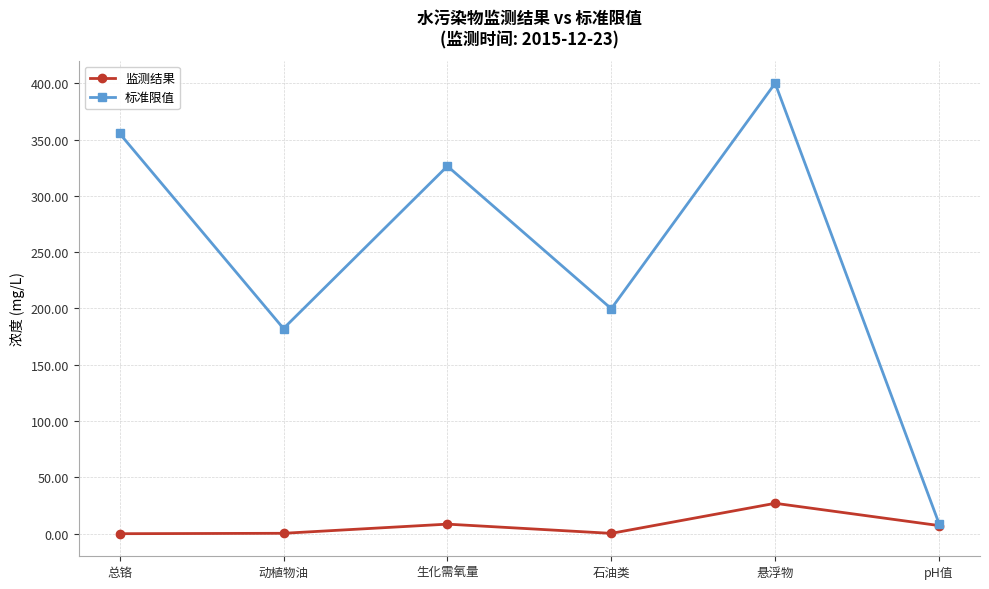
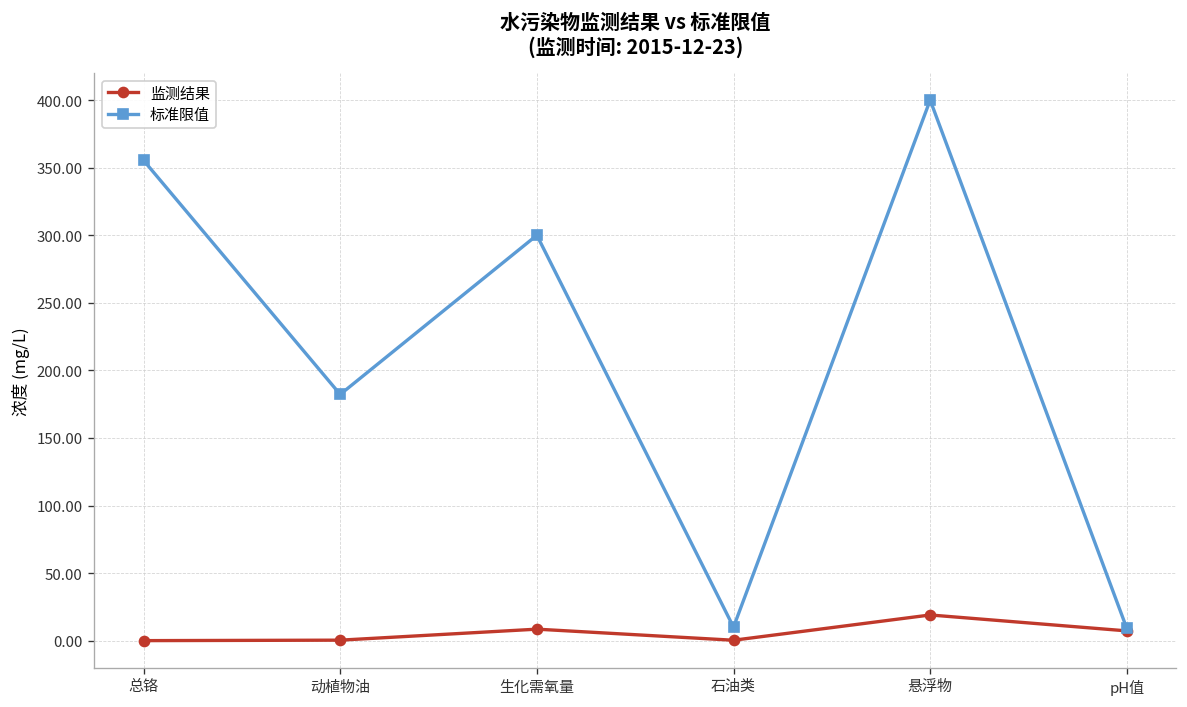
  {
    "监测结果": {
      "总铬": 0,
      "动植物油": 0,
      "生化需氧量": 9,
      "石油类": 0,
-     "悬浮物": 27
+     "悬浮物": 19
    },
    "标准限值": {
      "总铬": 355,
      "动植物油": 182,
-     "生化需氧量": 326,
-     "石油类": 200,
+     "生化需氧量": 300,
+     "石油类": 10,
      "悬浮物": 400
    }
  }
